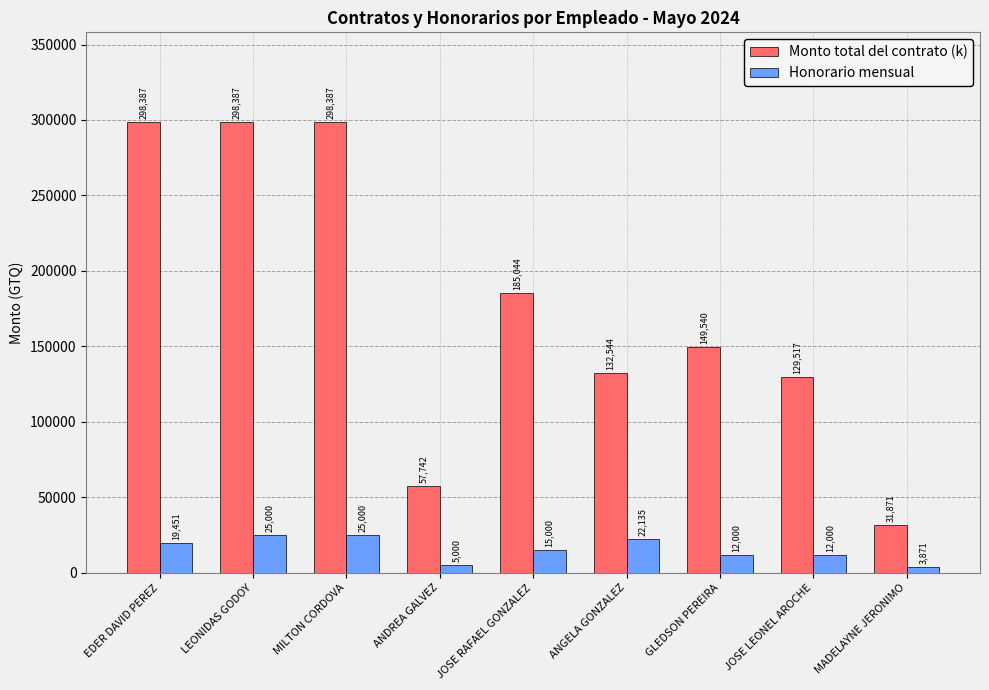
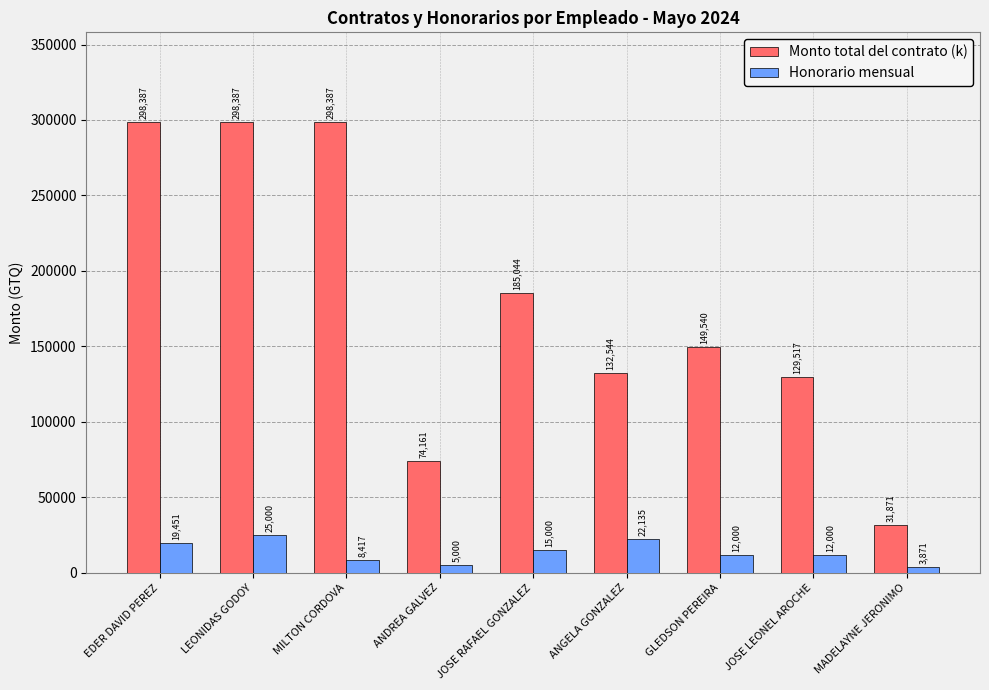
  {
    "Monto total del contrato (k)": {
      "EDER DAVID PEREZ": "298,387",
      "LEONIDAS GODOY": "298,387",
      "MILTON CORDOVA": "298,387",
-     "ANDREA GALVEZ": "57,742",
+     "ANDREA GALVEZ": "74,161",
      "JOSE RAFAEL GONZALEZ": "185,044",
      "ANGELA GONZALEZ": "132,544",
      "GLEDSON PEREIRA": "149,540",
      "JOSE LEONEL AROCHE": "129,517",
      "MADELAYNE JERONIMO": "31,871"
    },
    "Honorario mensual": {
      "EDER DAVID PEREZ": "19,451",
      "LEONIDAS GODOY": "25,000",
-     "MILTON CORDOVA": "25,000",
+     "MILTON CORDOVA": "8,417",
      "ANDREA GALVEZ": "5,000",
      "JOSE RAFAEL GONZALEZ": "15,000",
      "ANGELA GONZALEZ": "22,135",
      "GLEDSON PEREIRA": "12,000",
      "JOSE LEONEL AROCHE": "12,000",
      "MADELAYNE JERONIMO": "3,871"
    }
  }
